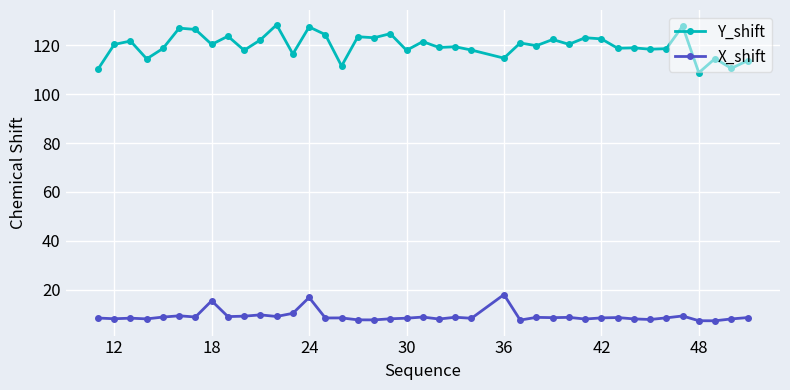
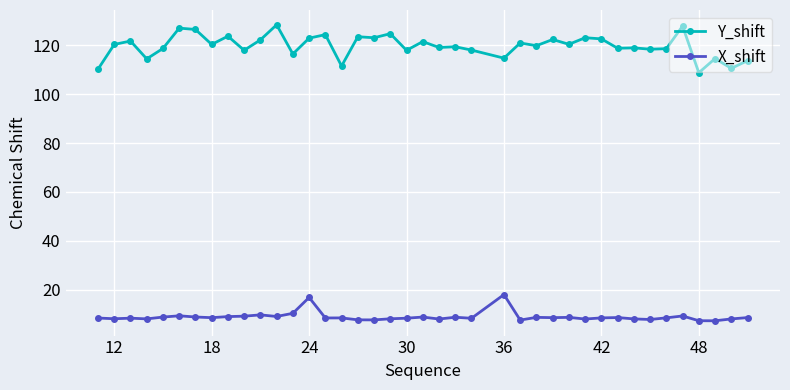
  {
    "Y_shift": {
      "12": 120,
      "18": 120,
-     "24": 127,
+     "24": 123,
      "30": 118,
      "36": 115,
      "42": 123,
      "48": 109
    },
    "X_shift": {
      "12": 8,
-     "18": 16,
+     "18": 9,
      "24": 17,
      "30": 8,
      "36": 18,
      "42": 9,
      "48": 7
    }
  }
